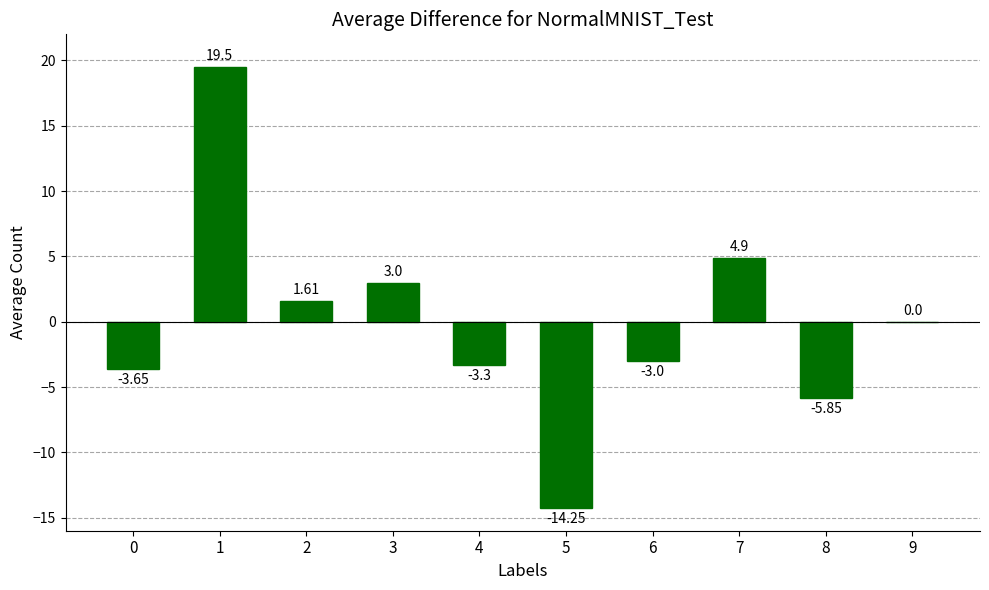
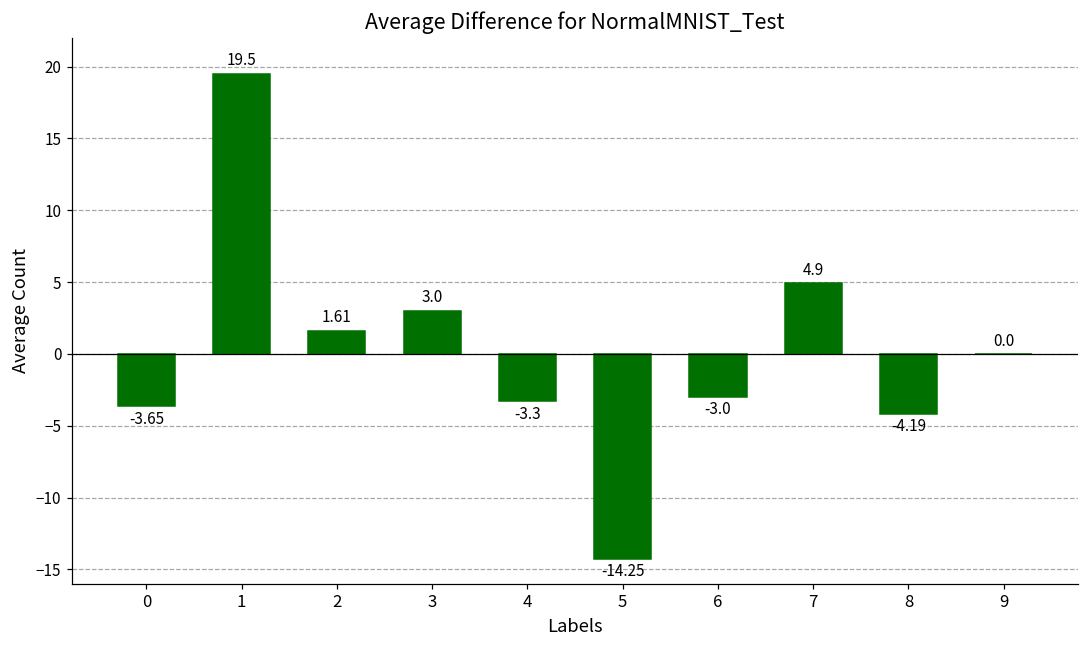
  {
    "0": -3.65,
    "1": 19.5,
    "2": 1.61,
    "3": 3.0,
    "4": -3.3,
    "5": -14.25,
    "6": -3.0,
    "7": 4.9,
-   "8": -5.85,
+   "8": -4.19,
    "9": 0.0
  }
